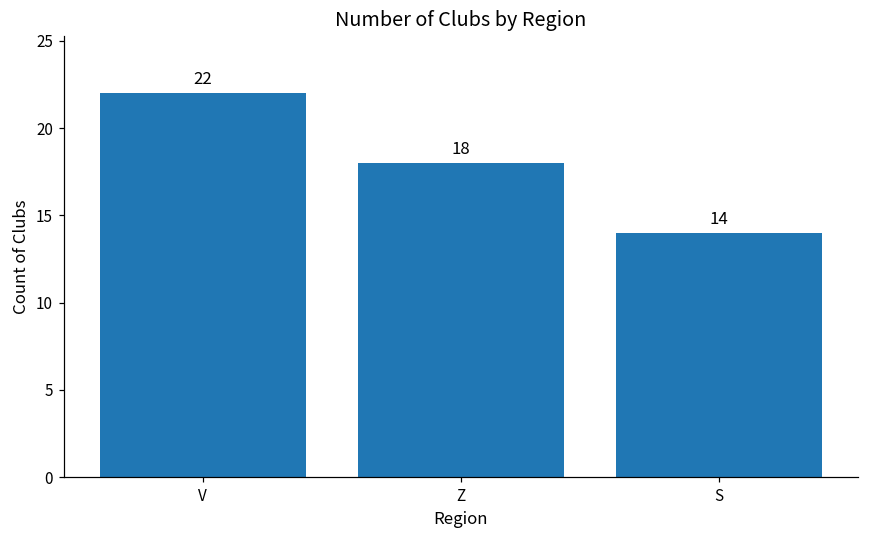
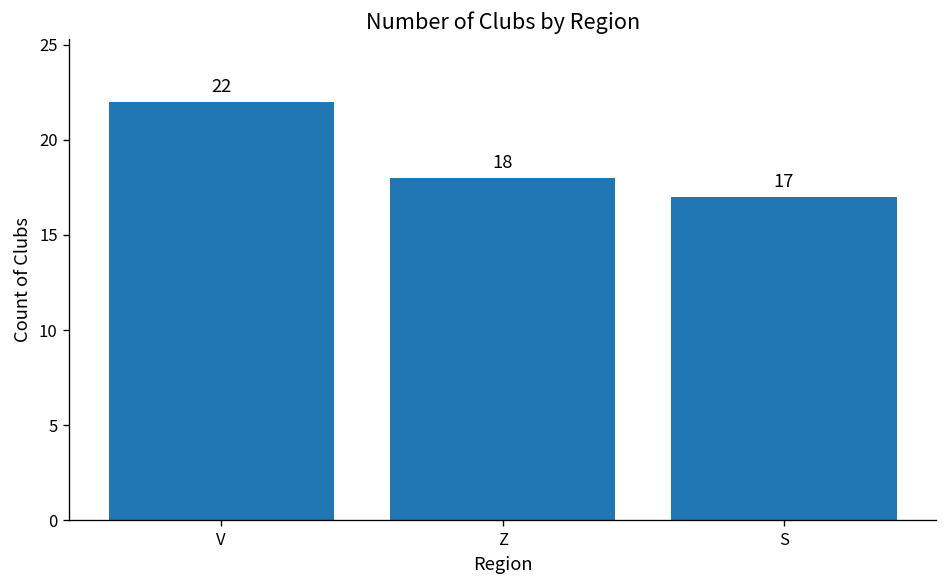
  {
    "V": 22,
    "Z": 18,
-   "S": 14
+   "S": 17
  }
